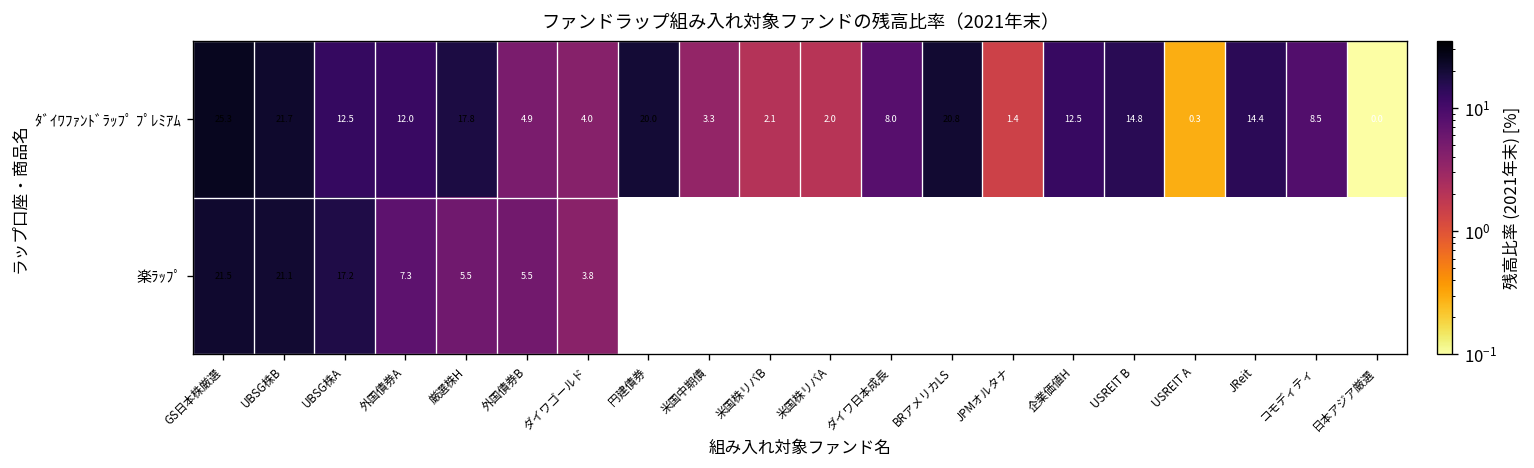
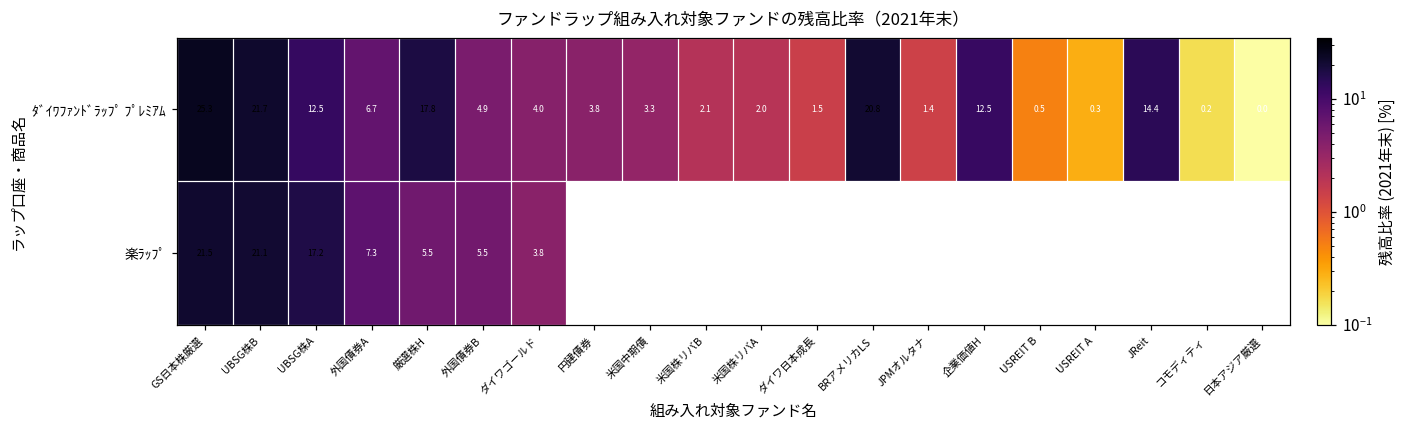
  {
    "ﾀﾞｲﾜﾌｧﾝﾄﾞﾗｯﾌﾟ ﾌﾟﾚﾐｱﾑ": {
      "UBSG株A": 12.5,
-     "外国債券A": 12.0,
+     "外国債券A": 6.7,
      "厳選株H": 17.8,
      "外国債券B": 4.9,
      "ダイワゴールド": 4.0,
-     "円建債券": 20.0,
+     "円建債券": 3.8,
      "米国中期債": 3.3,
      "米国株リバB": 2.1,
      "米国株リバA": 2.0,
-     "ダイワ日本成長": 8.0,
+     "ダイワ日本成長": 1.5,
      "BRアメリカLS": 20.8,
      "JPMオルタナ": 1.4,
      "企業価値H": 12.5,
-     "USREIT B": 14.8,
+     "USREIT B": 0.5,
      "USREIT A": 0.3,
      "JReit": 14.4,
-     "コモディティ": 8.5,
+     "コモディティ": 0.2,
      "日本アジア厳選": 0.0
    },
    "楽ﾗｯﾌﾟ": {
      "UBSG株B": 21.1,
      "UBSG株A": 17.2,
      "外国債券A": 7.3,
      "厳選株H": 5.5,
      "外国債券B": 5.5,
      "ダイワゴールド": 3.8
    }
  }
